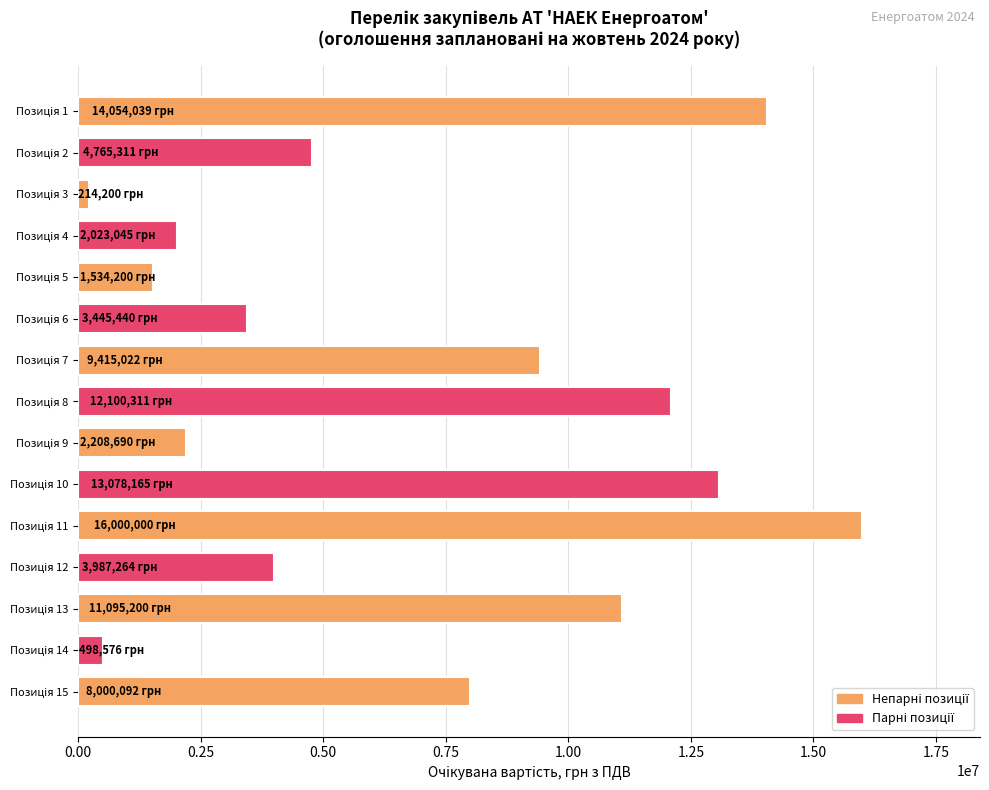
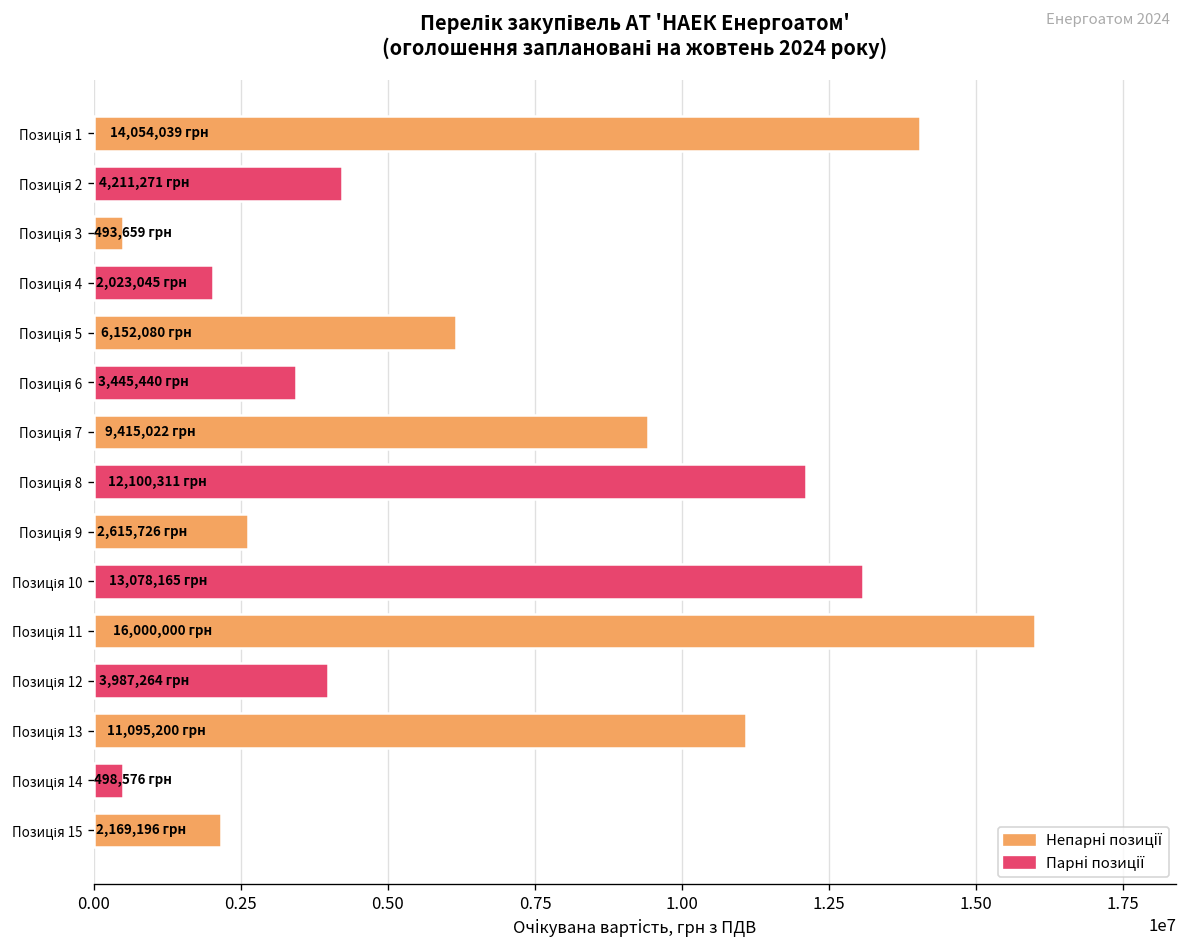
  {
    "Позиція 1": "14,054,039",
-   "Позиція 2": "4,765,311",
-   "Позиція 3": "214,200",
+   "Позиція 2": "4,211,271",
+   "Позиція 3": "493,659",
    "Позиція 4": "2,023,045",
-   "Позиція 5": "1,534,200",
+   "Позиція 5": "6,152,080",
    "Позиція 6": "3,445,440",
    "Позиція 7": "9,415,022",
    "Позиція 8": "12,100,311",
-   "Позиція 9": "2,208,690",
+   "Позиція 9": "2,615,726",
    "Позиція 10": "13,078,165",
    "Позиція 11": "16,000,000",
    "Позиція 12": "3,987,264",
    "Позиція 13": "11,095,200",
    "Позиція 14": "498,576",
-   "Позиція 15": "8,000,092"
+   "Позиція 15": "2,169,196"
  }
